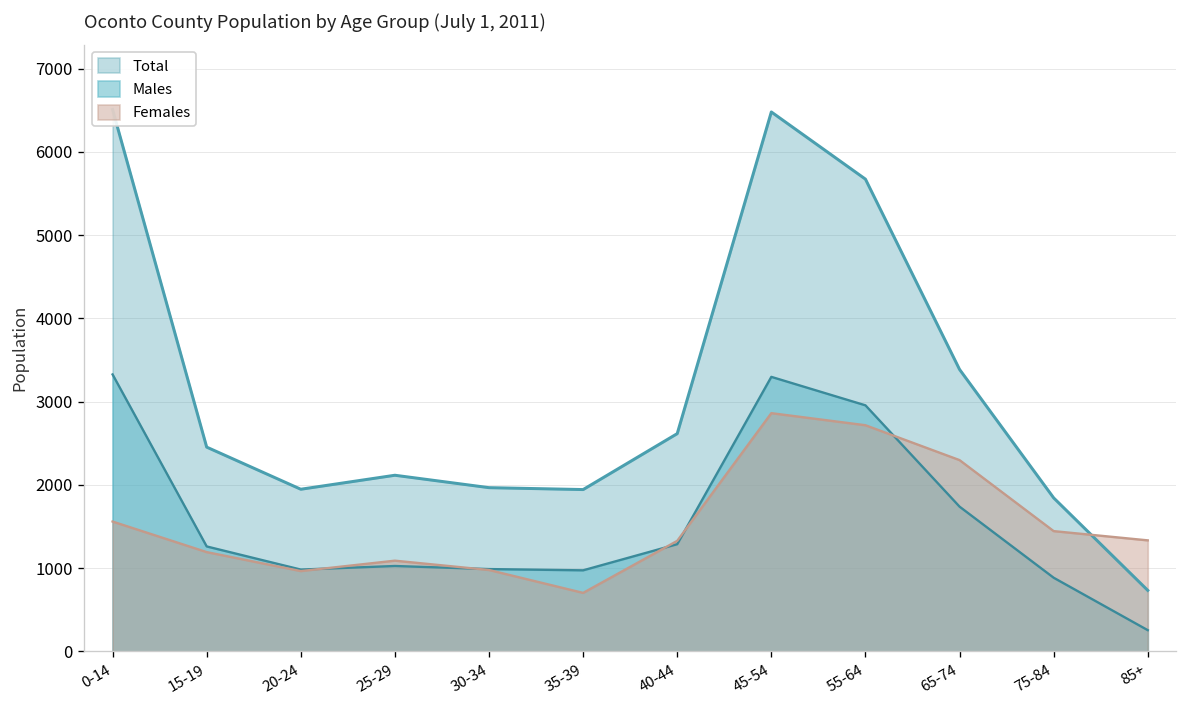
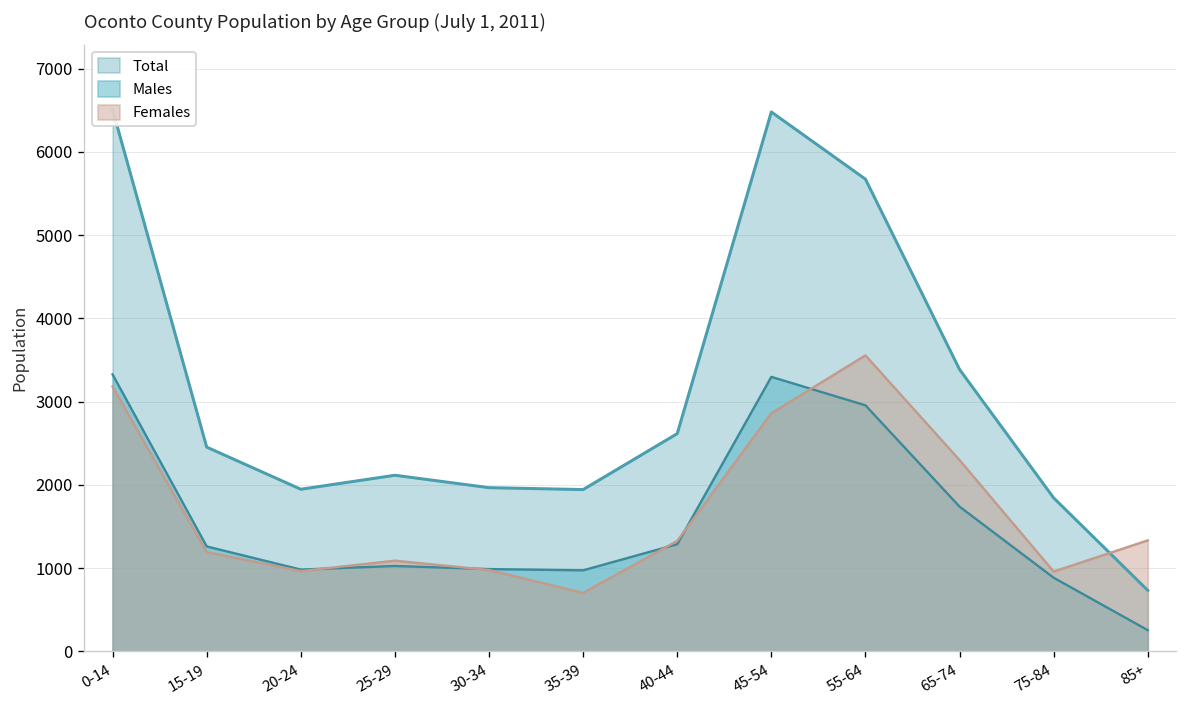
  {
    "Females": {
-     "0-14": 1600,
+     "0-14": 3200,
      "15-19": 1200,
      "25-29": 1100,
      "35-39": 700,
      "40-44": 1300,
      "45-54": 2900,
-     "55-64": 2700,
+     "55-64": 3600,
      "65-74": 2300,
-     "75-84": 1400,
+     "75-84": 1000,
      "85+": 1300
    }
  }
